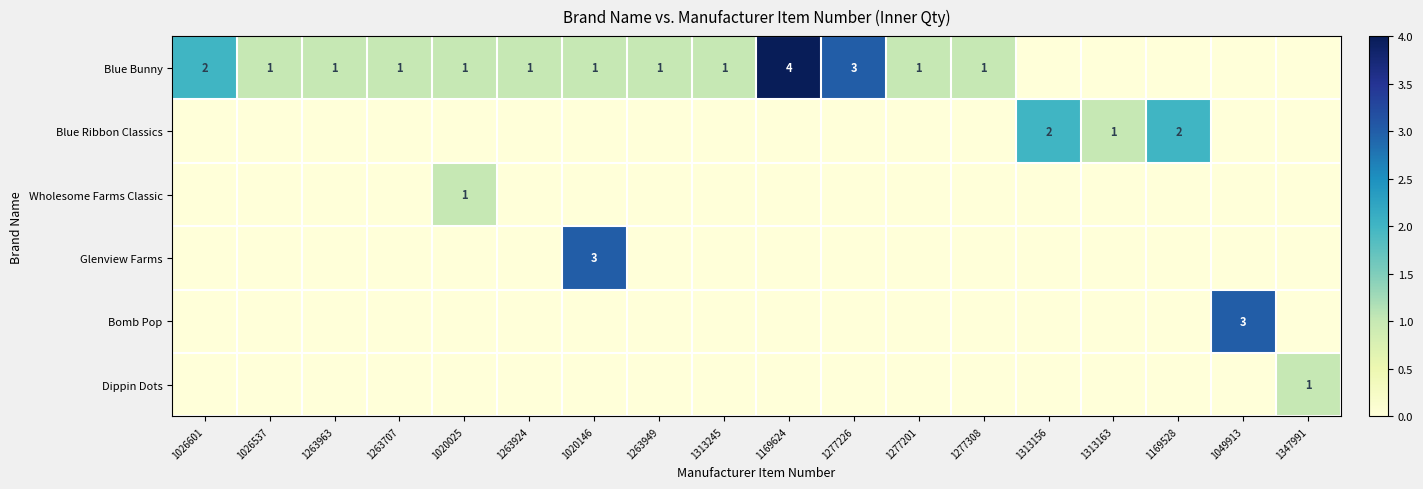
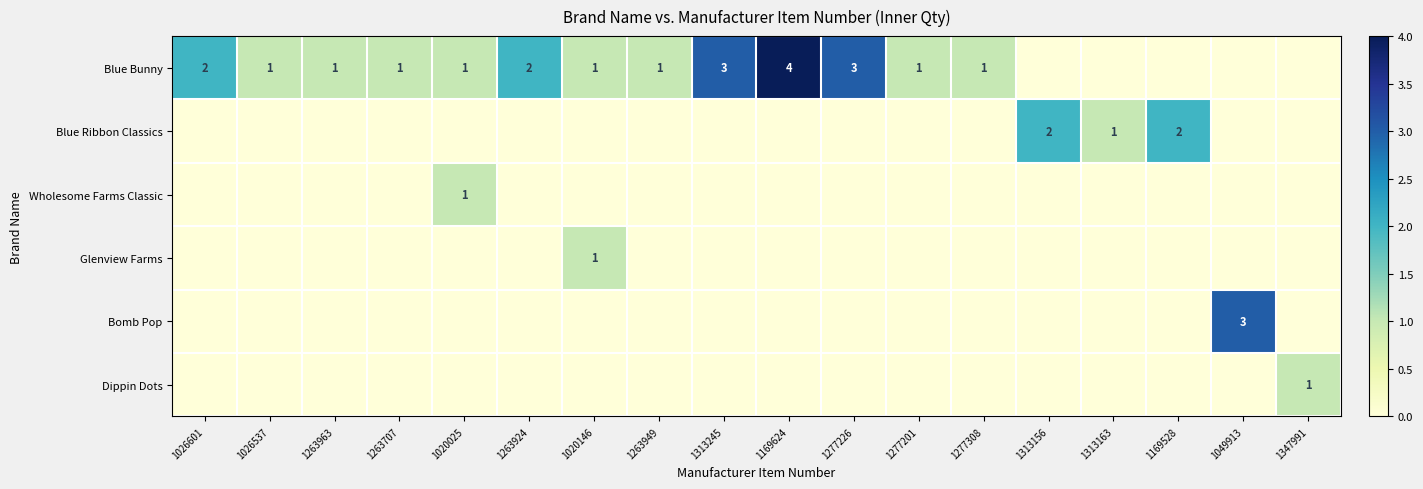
  {
    "Blue Bunny": {
      "1026601": 2,
      "1026537": 1,
      "1263963": 1,
      "1263707": 1,
      "1020025": 1,
-     "1263924": 1,
+     "1263924": 2,
      "1020146": 1,
      "1263949": 1,
-     "1313245": 1,
+     "1313245": 3,
      "1169624": 4,
      "1277226": 3,
      "1277201": 1,
      "1277308": 1
    },
    "Blue Ribbon Classics": {
      "1313156": 2,
      "1313163": 1,
      "1169528": 2
    },
    "Wholesome Farms Classic": {
      "1020025": 1
    },
    "Glenview Farms": {
-     "1020146": 3
+     "1020146": 1
    },
    "Bomb Pop": {
      "1049913": 3
    },
    "Dippin Dots": {
      "1347991": 1
    }
  }
